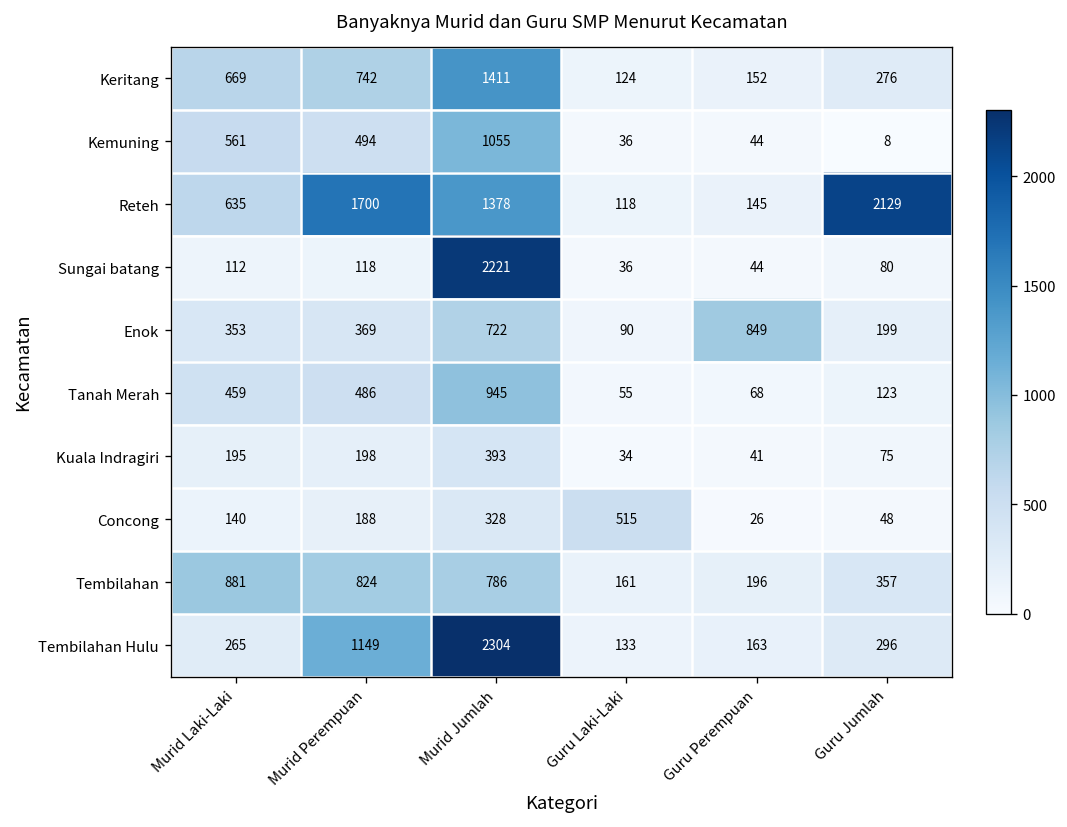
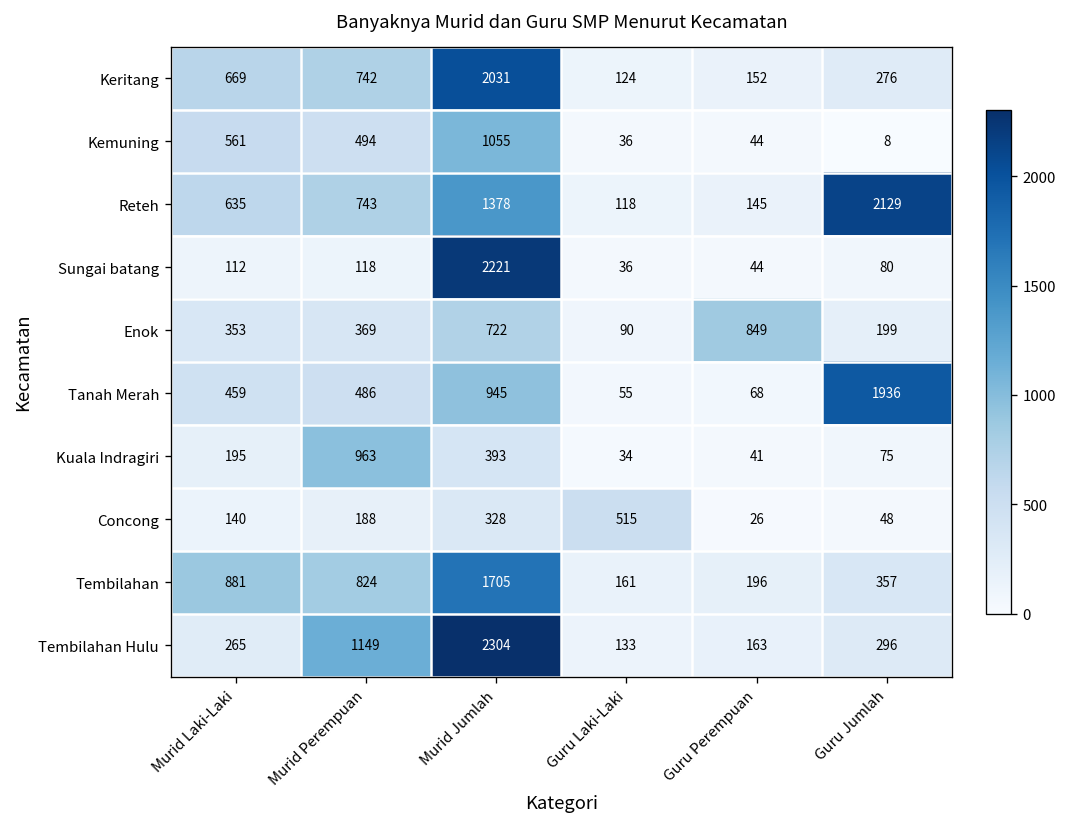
  {
    "Keritang": {
      "Murid Laki-Laki": 669,
      "Murid Perempuan": 742,
-     "Murid Jumlah": 1411,
+     "Murid Jumlah": 2031,
      "Guru Laki-Laki": 124,
      "Guru Perempuan": 152,
      "Guru Jumlah": 276
    },
    "Kemuning": {
      "Murid Laki-Laki": 561,
      "Murid Perempuan": 494,
      "Murid Jumlah": 1055,
      "Guru Laki-Laki": 36,
      "Guru Perempuan": 44,
      "Guru Jumlah": 8
    },
    "Reteh": {
      "Murid Laki-Laki": 635,
-     "Murid Perempuan": 1700,
+     "Murid Perempuan": 743,
      "Murid Jumlah": 1378,
      "Guru Laki-Laki": 118,
      "Guru Perempuan": 145,
      "Guru Jumlah": 2129
    },
    "Sungai batang": {
      "Murid Laki-Laki": 112,
      "Murid Perempuan": 118,
      "Murid Jumlah": 2221,
      "Guru Laki-Laki": 36,
      "Guru Perempuan": 44,
      "Guru Jumlah": 80
    },
    "Enok": {
      "Murid Laki-Laki": 353,
      "Murid Perempuan": 369,
      "Murid Jumlah": 722,
      "Guru Laki-Laki": 90,
      "Guru Perempuan": 849,
      "Guru Jumlah": 199
    },
    "Tanah Merah": {
      "Murid Laki-Laki": 459,
      "Murid Perempuan": 486,
      "Murid Jumlah": 945,
      "Guru Laki-Laki": 55,
      "Guru Perempuan": 68,
-     "Guru Jumlah": 123
+     "Guru Jumlah": 1936
    },
    "Kuala Indragiri": {
      "Murid Laki-Laki": 195,
-     "Murid Perempuan": 198,
+     "Murid Perempuan": 963,
      "Murid Jumlah": 393,
      "Guru Laki-Laki": 34,
      "Guru Perempuan": 41,
      "Guru Jumlah": 75
    },
    "Concong": {
      "Murid Laki-Laki": 140,
      "Murid Perempuan": 188,
      "Murid Jumlah": 328,
      "Guru Laki-Laki": 515,
      "Guru Perempuan": 26,
      "Guru Jumlah": 48
    },
    "Tembilahan": {
      "Murid Laki-Laki": 881,
      "Murid Perempuan": 824,
-     "Murid Jumlah": 786,
+     "Murid Jumlah": 1705,
      "Guru Laki-Laki": 161,
      "Guru Perempuan": 196,
      "Guru Jumlah": 357
    },
    "Tembilahan Hulu": {
      "Murid Laki-Laki": 265,
      "Murid Perempuan": 1149,
      "Murid Jumlah": 2304,
      "Guru Laki-Laki": 133,
      "Guru Perempuan": 163,
      "Guru Jumlah": 296
    }
  }
